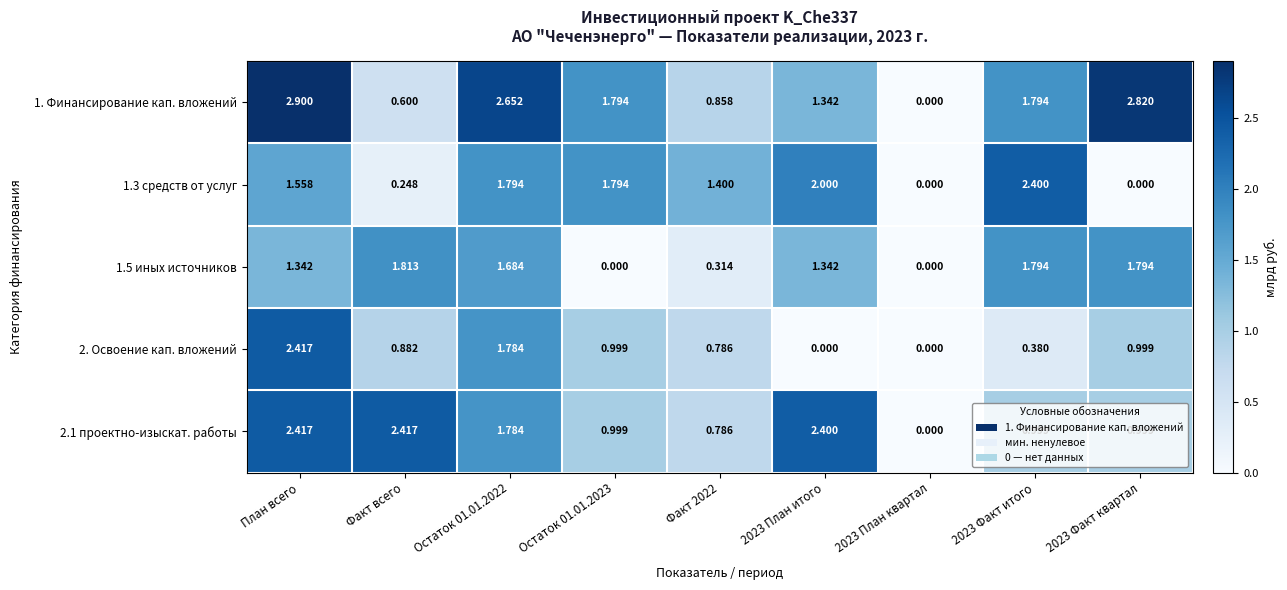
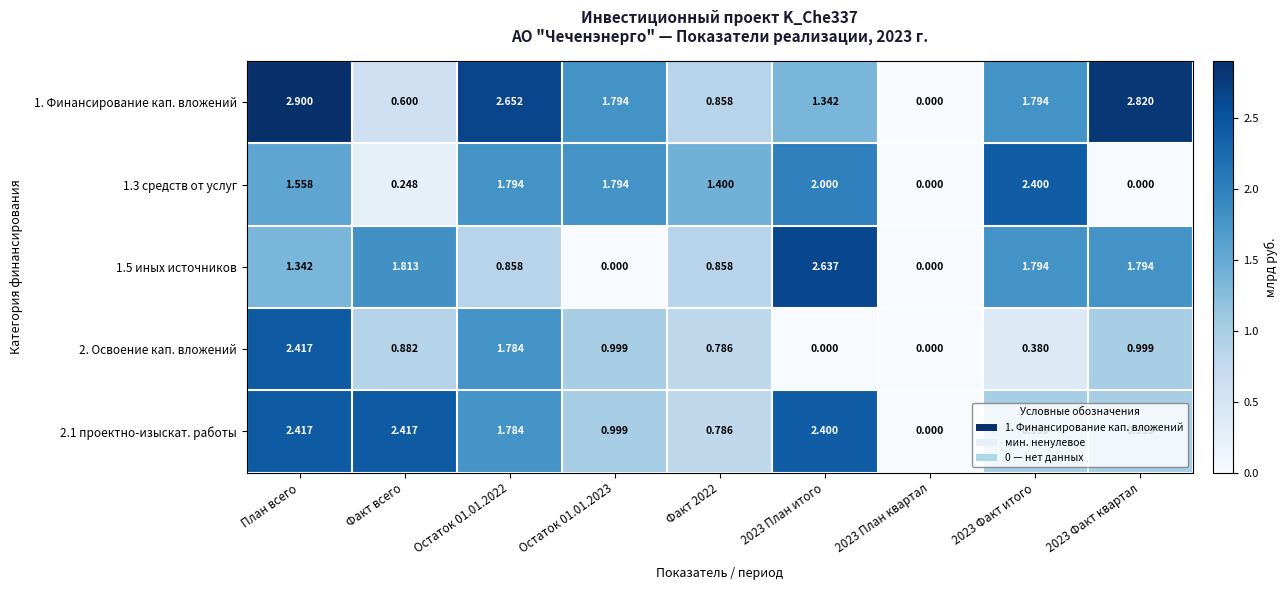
  {
    "1. Финансирование кап. вложений": {
      "План всего": 2.900,
      "Факт всего": 0.600,
      "Остаток 01.01.2022": 2.652,
      "Остаток 01.01.2023": 1.794,
      "Факт 2022": 0.858,
      "2023 План итого": 1.342,
      "2023 План квартал": 0.000,
      "2023 Факт итого": 1.794,
      "2023 Факт квартал": 2.820
    },
    "1.3 средств от услуг": {
      "План всего": 1.558,
      "Факт всего": 0.248,
      "Остаток 01.01.2022": 1.794,
      "Остаток 01.01.2023": 1.794,
      "Факт 2022": 1.400,
      "2023 План итого": 2.000,
      "2023 План квартал": 0.000,
      "2023 Факт итого": 2.400,
      "2023 Факт квартал": 0.000
    },
    "1.5 иных источников": {
      "План всего": 1.342,
      "Факт всего": 1.813,
-     "Остаток 01.01.2022": 1.684,
+     "Остаток 01.01.2022": 0.858,
      "Остаток 01.01.2023": 0.000,
-     "Факт 2022": 0.314,
-     "2023 План итого": 1.342,
+     "Факт 2022": 0.858,
+     "2023 План итого": 2.637,
      "2023 План квартал": 0.000,
      "2023 Факт итого": 1.794,
      "2023 Факт квартал": 1.794
    },
    "2. Освоение кап. вложений": {
      "План всего": 2.417,
      "Факт всего": 0.882,
      "Остаток 01.01.2022": 1.784,
      "Остаток 01.01.2023": 0.999,
      "Факт 2022": 0.786,
      "2023 План итого": 0.000,
      "2023 План квартал": 0.000,
      "2023 Факт итого": 0.380,
      "2023 Факт квартал": 0.999
    },
    "2.1 проектно-изыскат. работы": {
      "План всего": 2.417,
      "Факт всего": 2.417,
      "Остаток 01.01.2022": 1.784,
      "Остаток 01.01.2023": 0.999,
      "Факт 2022": 0.786,
      "2023 План итого": 2.400,
      "2023 План квартал": 0.000
    }
  }
